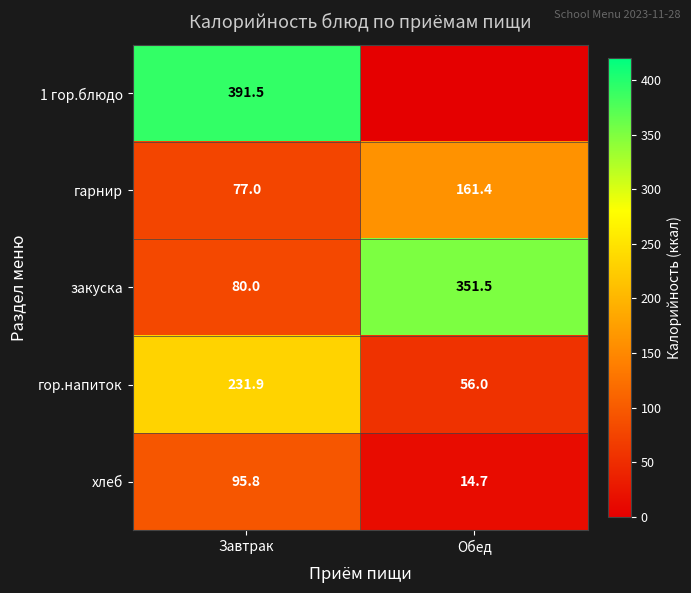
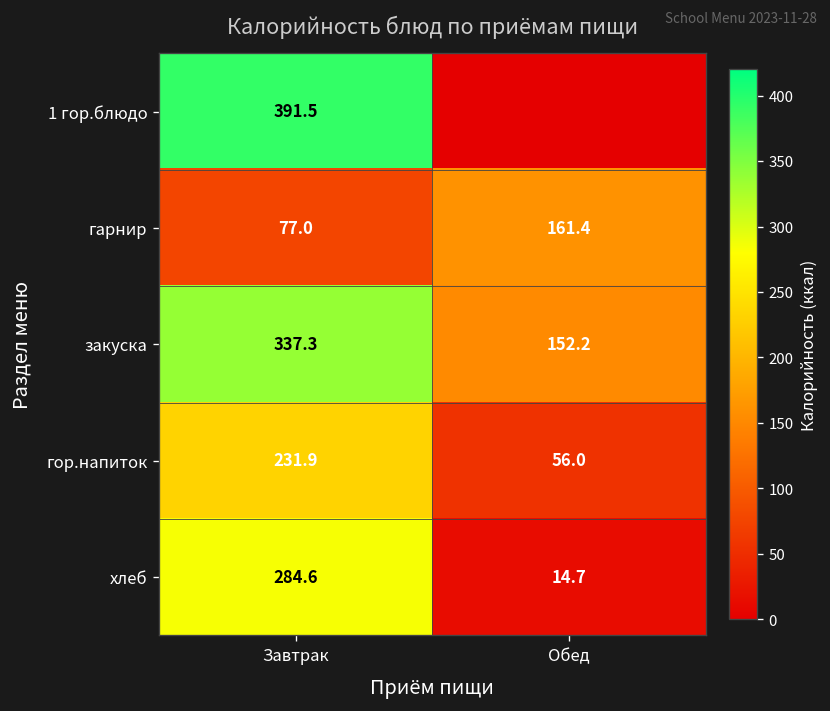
  {
    "1 гор.блюдо": {
      "Завтрак": 391.5
    },
    "гарнир": {
      "Завтрак": 77.0,
      "Обед": 161.4
    },
    "закуска": {
-     "Завтрак": 80.0,
-     "Обед": 351.5
+     "Завтрак": 337.3,
+     "Обед": 152.2
    },
    "гор.напиток": {
      "Завтрак": 231.9,
      "Обед": 56.0
    },
    "хлеб": {
-     "Завтрак": 95.8,
+     "Завтрак": 284.6,
      "Обед": 14.7
    }
  }
